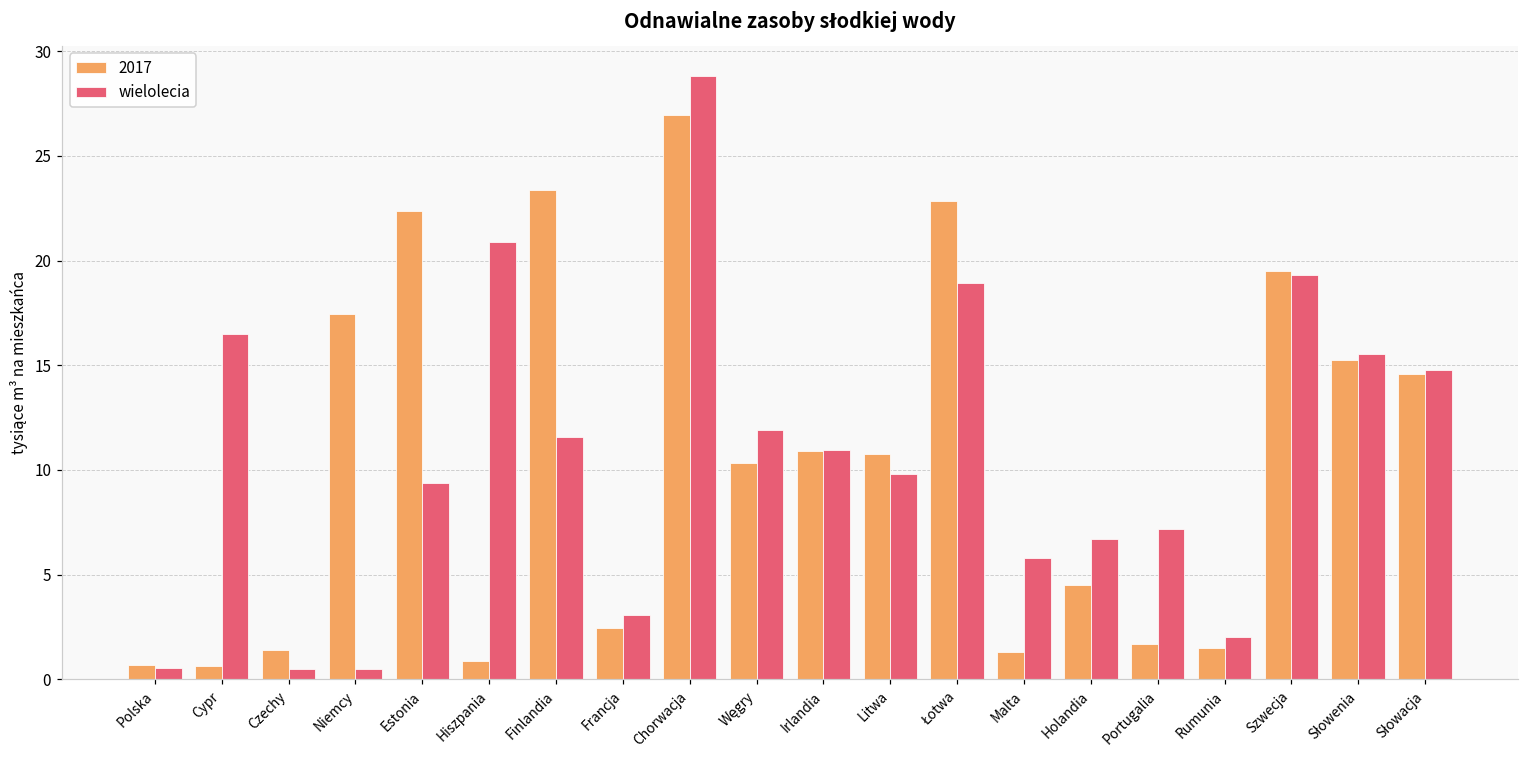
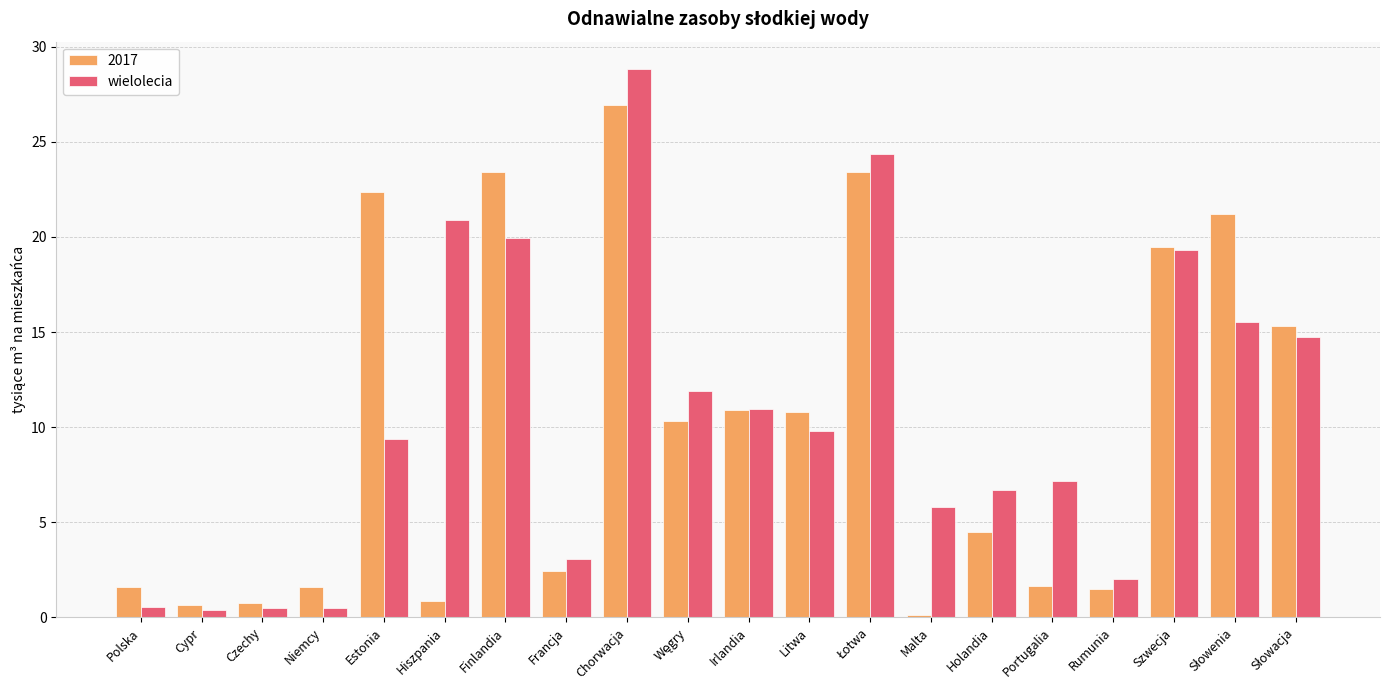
  {
    "2017": {
-     "Polska": 0.7,
+     "Polska": 1.6,
      "Cypr": 0.6,
-     "Czechy": 1.4,
-     "Niemcy": 17.4,
+     "Czechy": 0.7,
+     "Niemcy": 1.6,
      "Estonia": 22.4,
      "Hiszpania": 0.9,
      "Finlandia": 23.4,
      "Francja": 2.4,
      "Chorwacja": 26.9,
      "Węgry": 10.3,
      "Irlandia": 10.9,
      "Litwa": 10.8,
-     "Łotwa": 22.8,
-     "Malta": 1.3,
+     "Łotwa": 23.4,
+     "Malta": 0.2,
      "Holandia": 4.5,
      "Portugalia": 1.7,
      "Rumunia": 1.5,
      "Szwecja": 19.5,
-     "Słowenia": 15.3,
-     "Słowacja": 14.6
+     "Słowenia": 21.2,
+     "Słowacja": 15.3
    },
    "wielolecia": {
      "Polska": 0.6,
-     "Cypr": 16.5,
+     "Cypr": 0.4,
      "Czechy": 0.5,
      "Niemcy": 0.5,
      "Estonia": 9.4,
      "Hiszpania": 20.9,
-     "Finlandia": 11.6,
+     "Finlandia": 20.0,
      "Francja": 3.1,
      "Chorwacja": 28.8,
      "Węgry": 11.9,
      "Irlandia": 10.9,
      "Litwa": 9.8,
-     "Łotwa": 18.9,
+     "Łotwa": 24.4,
      "Malta": 5.8,
      "Holandia": 6.7,
      "Portugalia": 7.2,
      "Rumunia": 2.0,
      "Szwecja": 19.3,
      "Słowenia": 15.5,
      "Słowacja": 14.8
    }
  }
